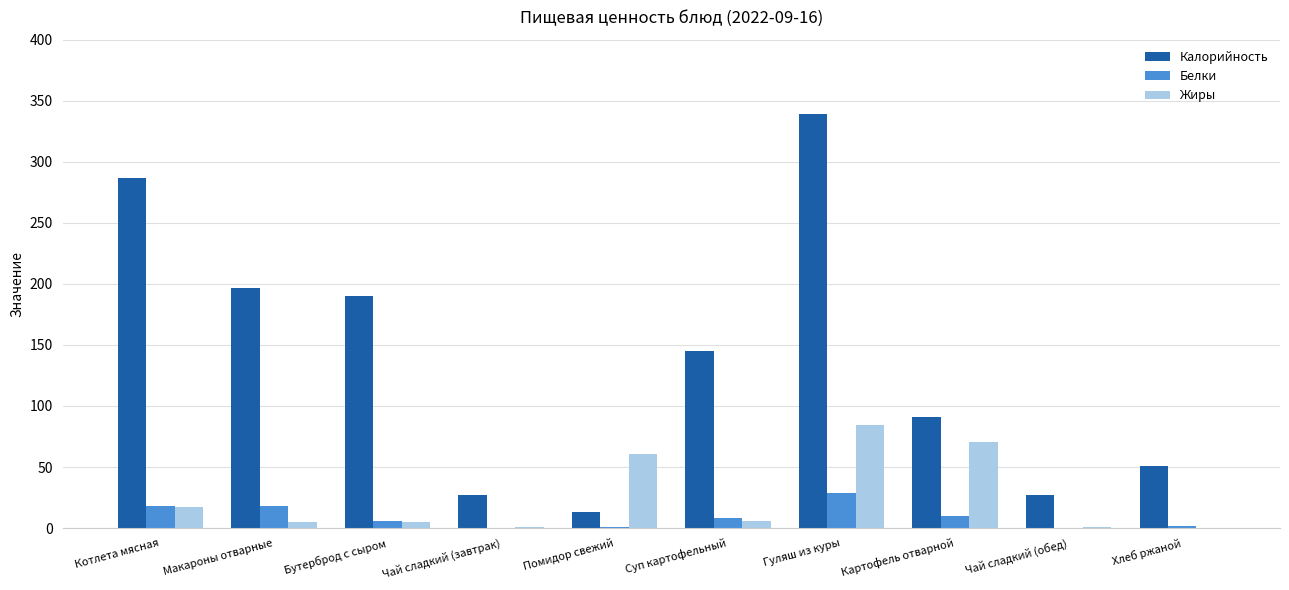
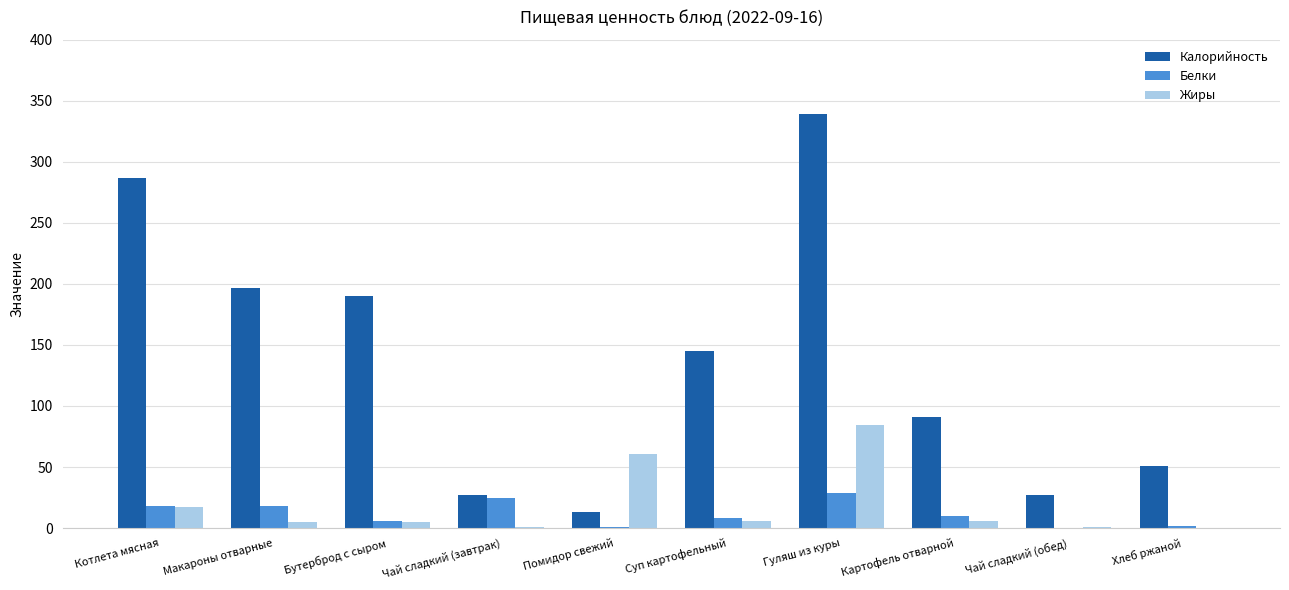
  {
    "Калорийность": {
      "Котлета мясная": 287,
      "Макароны отварные": 197,
      "Бутерброд с сыром": 190,
      "Чай сладкий (завтрак)": 27,
      "Помидор свежий": 13,
      "Суп картофельный": 145,
      "Гуляш из куры": 339,
      "Картофель отварной": 91,
      "Чай сладкий (обед)": 27,
      "Хлеб ржаной": 51
    },
    "Белки": {
      "Котлета мясная": 18,
      "Макароны отварные": 18,
      "Бутерброд с сыром": 6,
-     "Чай сладкий (завтрак)": 0,
+     "Чай сладкий (завтрак)": 25,
      "Суп картофельный": 9,
      "Гуляш из куры": 29,
      "Картофель отварной": 10
    },
    "Жиры": {
      "Котлета мясная": 17,
      "Макароны отварные": 5,
      "Бутерброд с сыром": 5,
      "Помидор свежий": 61,
      "Суп картофельный": 6,
      "Гуляш из куры": 85,
-     "Картофель отварной": 71
+     "Картофель отварной": 5
    }
  }
